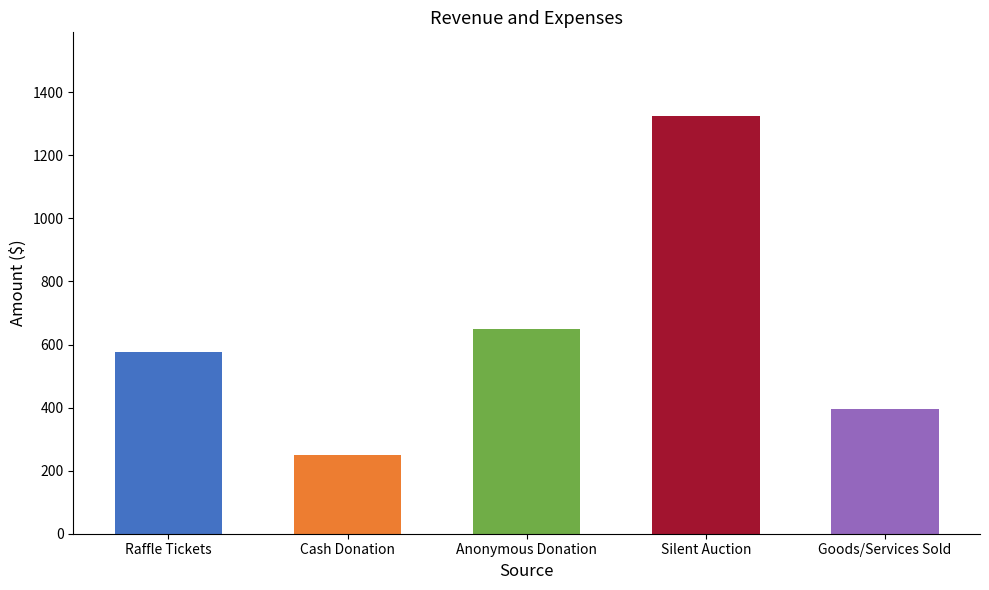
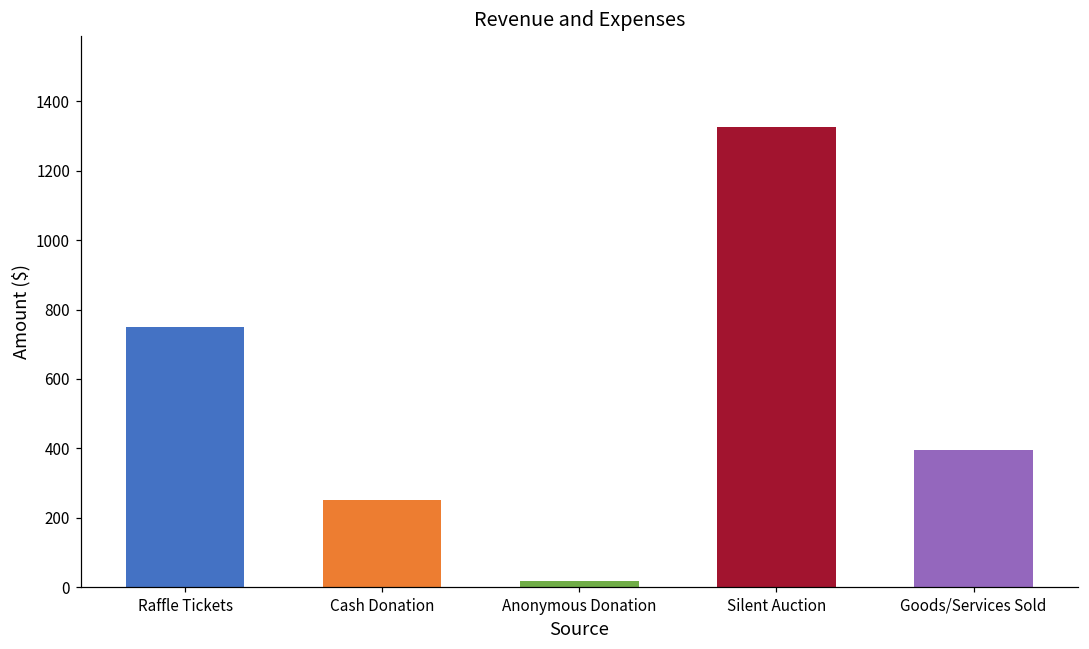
  {
-   "Raffle Tickets": 580,
+   "Raffle Tickets": 750,
    "Cash Donation": 250,
-   "Anonymous Donation": 650,
+   "Anonymous Donation": 20,
    "Silent Auction": 1330,
    "Goods/Services Sold": 400
  }
